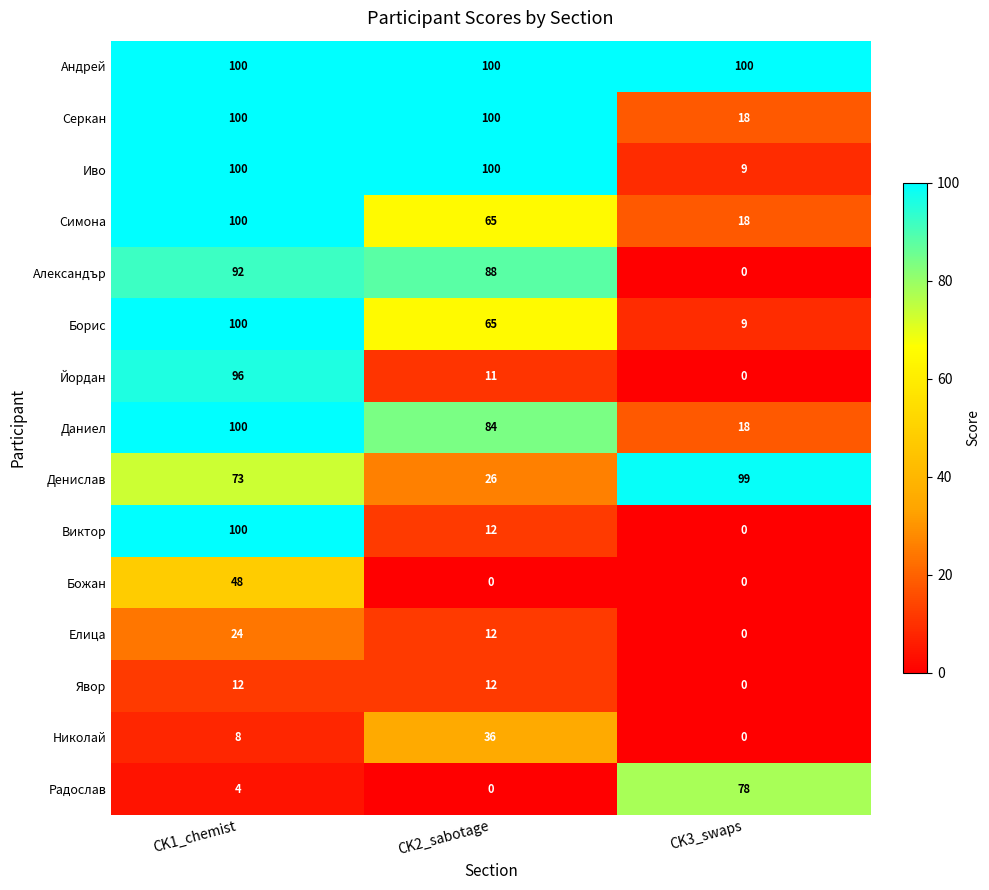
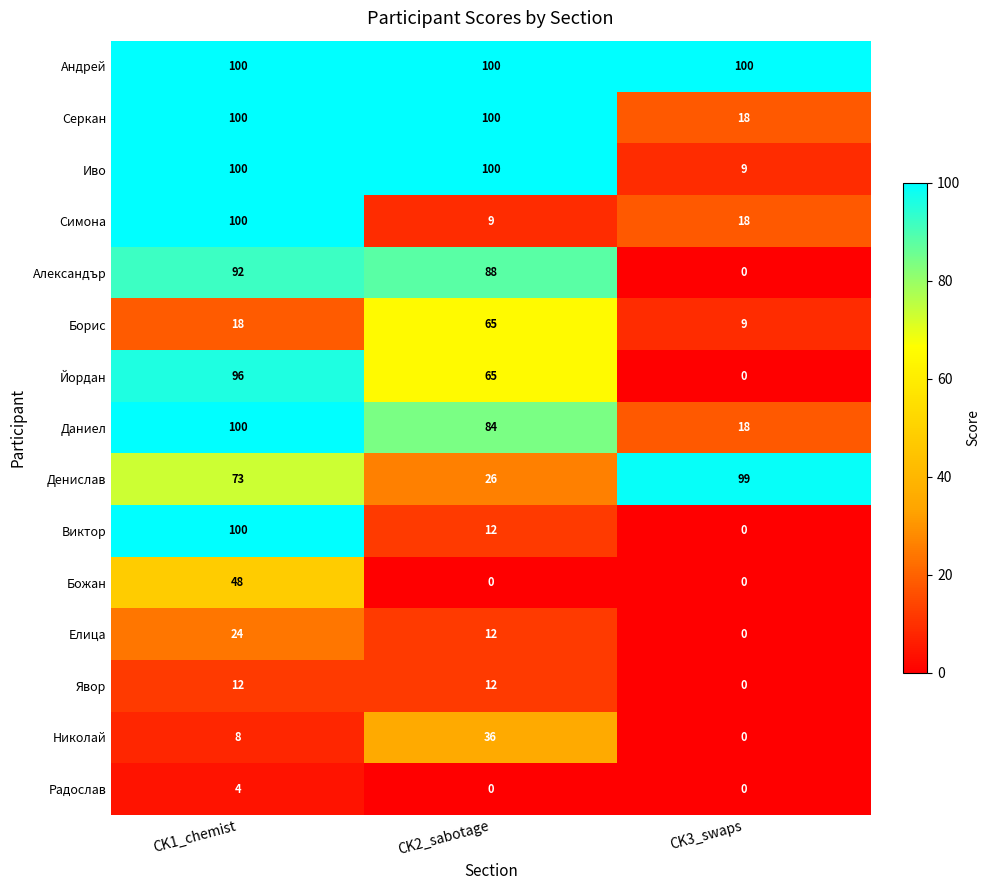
  {
    "Андрей": {
      "CK1_chemist": 100,
      "CK2_sabotage": 100,
      "CK3_swaps": 100
    },
    "Серкан": {
      "CK1_chemist": 100,
      "CK2_sabotage": 100,
      "CK3_swaps": 18
    },
    "Иво": {
      "CK1_chemist": 100,
      "CK2_sabotage": 100,
      "CK3_swaps": 9
    },
    "Симона": {
      "CK1_chemist": 100,
-     "CK2_sabotage": 65,
+     "CK2_sabotage": 9,
      "CK3_swaps": 18
    },
    "Александър": {
      "CK1_chemist": 92,
      "CK2_sabotage": 88,
      "CK3_swaps": 0
    },
    "Борис": {
-     "CK1_chemist": 100,
+     "CK1_chemist": 18,
      "CK2_sabotage": 65,
      "CK3_swaps": 9
    },
    "Йордан": {
      "CK1_chemist": 96,
-     "CK2_sabotage": 11,
+     "CK2_sabotage": 65,
      "CK3_swaps": 0
    },
    "Даниел": {
      "CK1_chemist": 100,
      "CK2_sabotage": 84,
      "CK3_swaps": 18
    },
    "Денислав": {
      "CK1_chemist": 73,
      "CK2_sabotage": 26,
      "CK3_swaps": 99
    },
    "Виктор": {
      "CK1_chemist": 100,
      "CK2_sabotage": 12,
      "CK3_swaps": 0
    },
    "Божан": {
      "CK1_chemist": 48,
      "CK2_sabotage": 0,
      "CK3_swaps": 0
    },
    "Елица": {
      "CK1_chemist": 24,
      "CK2_sabotage": 12,
      "CK3_swaps": 0
    },
    "Явор": {
      "CK1_chemist": 12,
      "CK2_sabotage": 12,
      "CK3_swaps": 0
    },
    "Николай": {
      "CK1_chemist": 8,
      "CK2_sabotage": 36,
      "CK3_swaps": 0
    },
    "Радослав": {
      "CK1_chemist": 4,
      "CK2_sabotage": 0,
-     "CK3_swaps": 78
+     "CK3_swaps": 0
    }
  }
